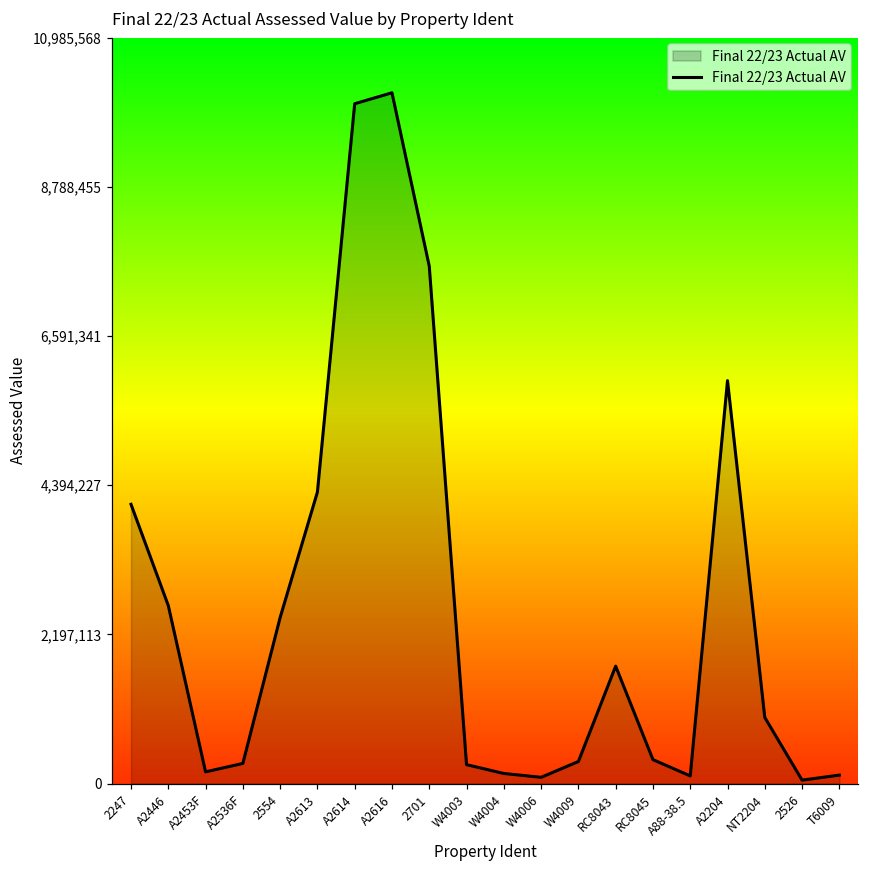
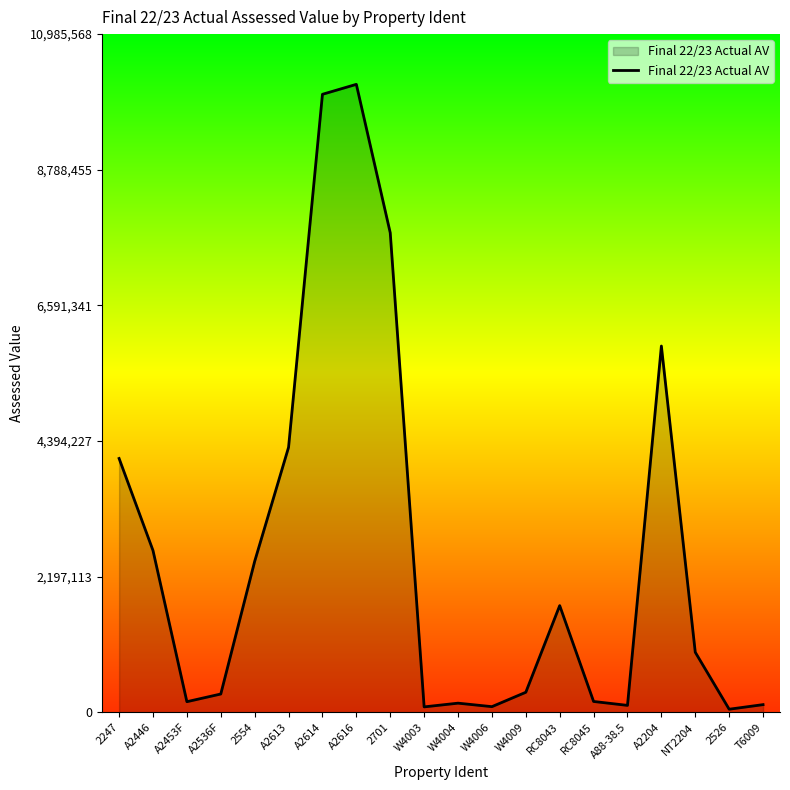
  {
    "2247": "4,100,000",
    "A2446": "2,600,000",
    "A2453F": "200,000",
    "A2536F": "300,000",
    "2554": "2,400,000",
    "A2613": "4,300,000",
    "A2614": "10,000,000",
    "A2616": "10,200,000",
-   "2701": "7,600,000",
-   "W4003": "300,000",
+   "2701": "7,800,000",
+   "W4003": "100,000",
    "W4004": "100,000",
    "W4006": "100,000",
    "W4009": "300,000",
    "RC8043": "1,700,000",
-   "RC8045": "400,000",
+   "RC8045": "200,000",
    "A88-38.5": "100,000",
    "A2204": "5,900,000",
    "NT2204": "1,000,000",
    "2526": "0",
    "T6009": "100,000"
  }
